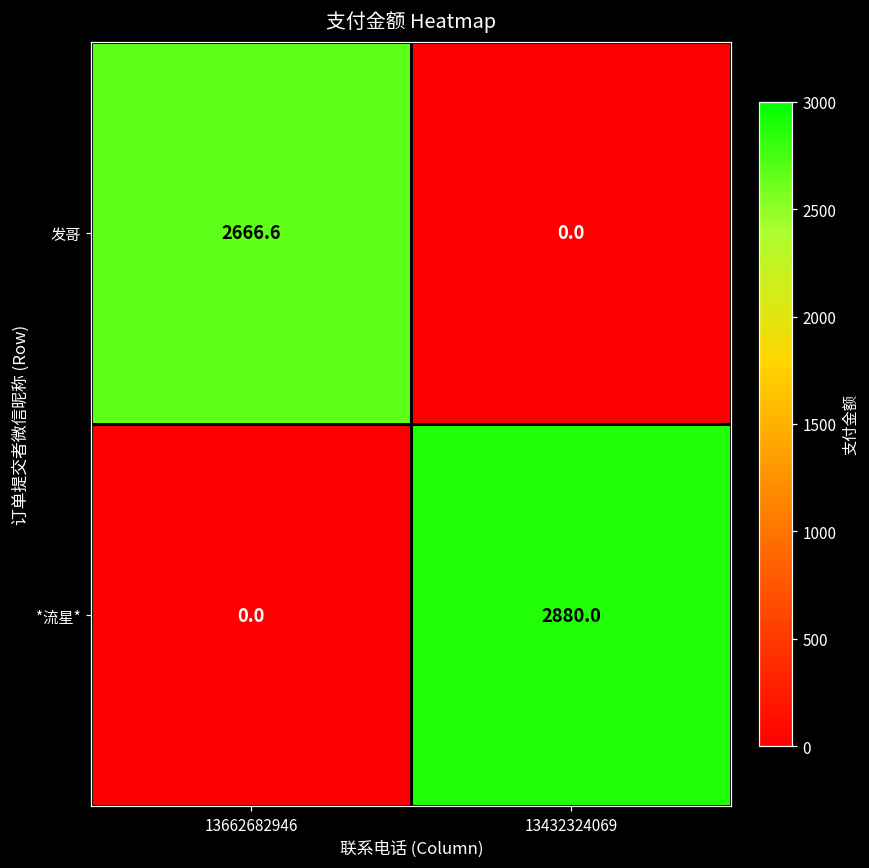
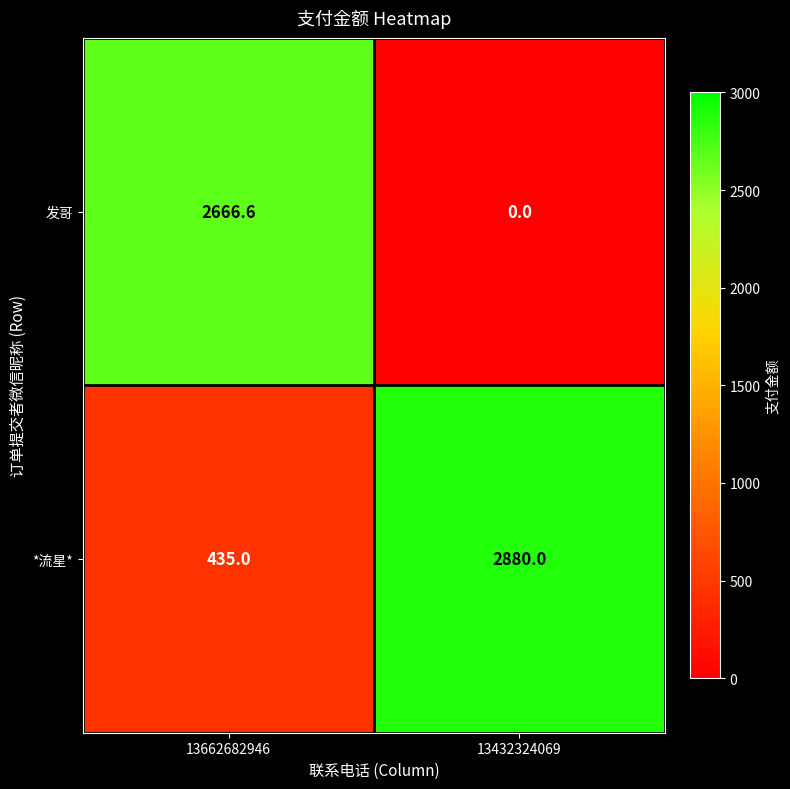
  {
    "发哥": {
      "13662682946": 2666.6,
      "13432324069": 0.0
    },
    "*流星*": {
-     "13662682946": 0.0,
+     "13662682946": 435.0,
      "13432324069": 2880.0
    }
  }
